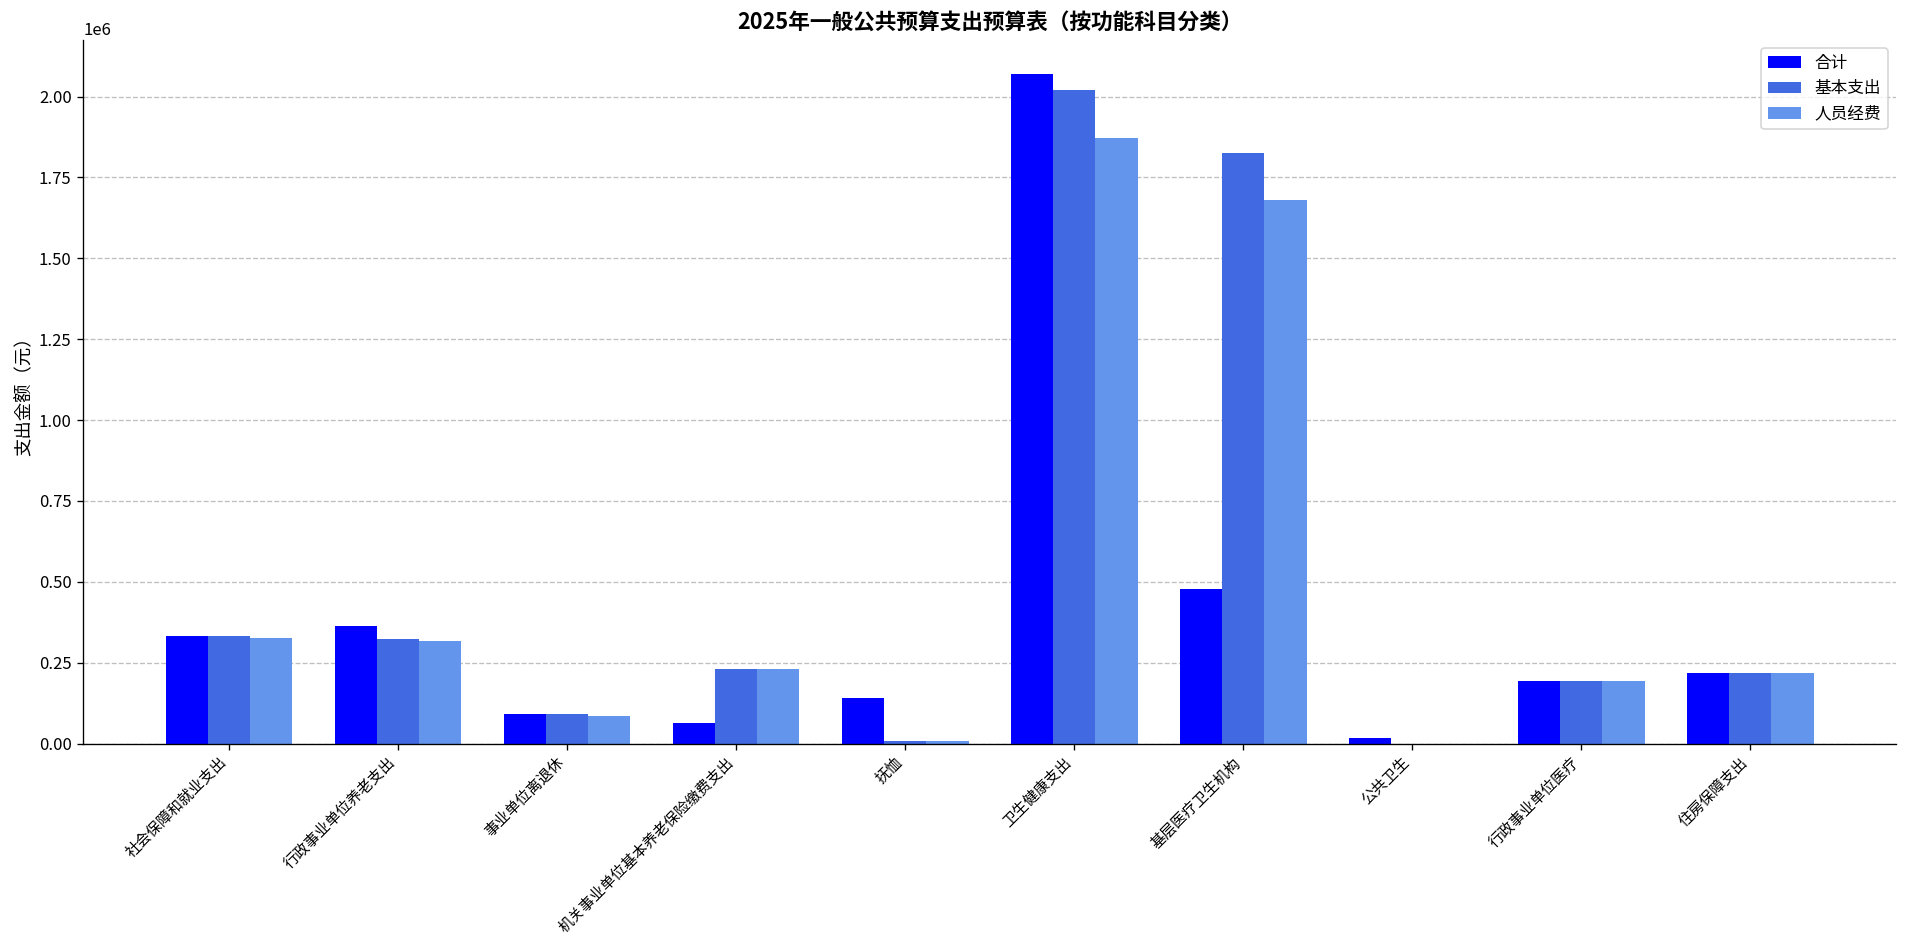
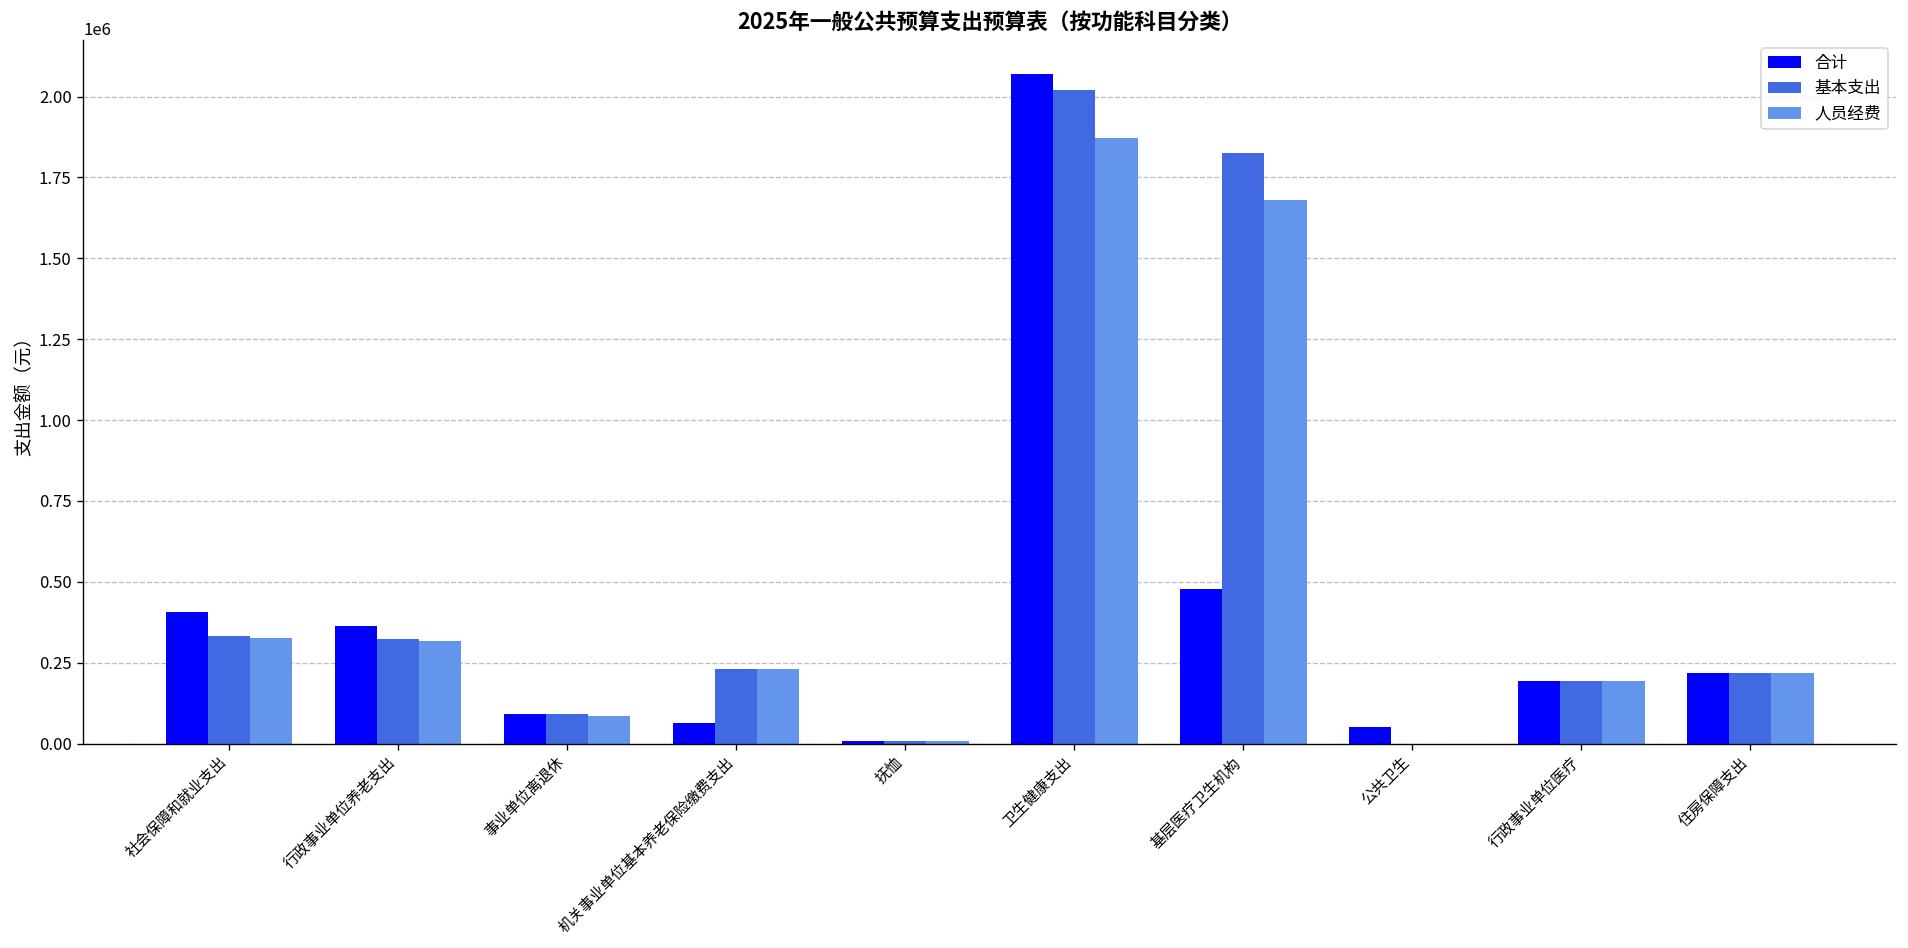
  {
    "合计": {
-     "社会保障和就业支出": 330000,
+     "社会保障和就业支出": 410000,
      "行政事业单位养老支出": 360000,
      "事业单位离退休": 90000,
      "机关事业单位基本养老保险缴费支出": 60000,
-     "抚恤": 140000,
+     "抚恤": 10000,
      "卫生健康支出": 2070000,
      "基层医疗卫生机构": 480000,
-     "公共卫生": 20000,
+     "公共卫生": 50000,
      "行政事业单位医疗": 190000,
      "住房保障支出": 220000
    }
  }
